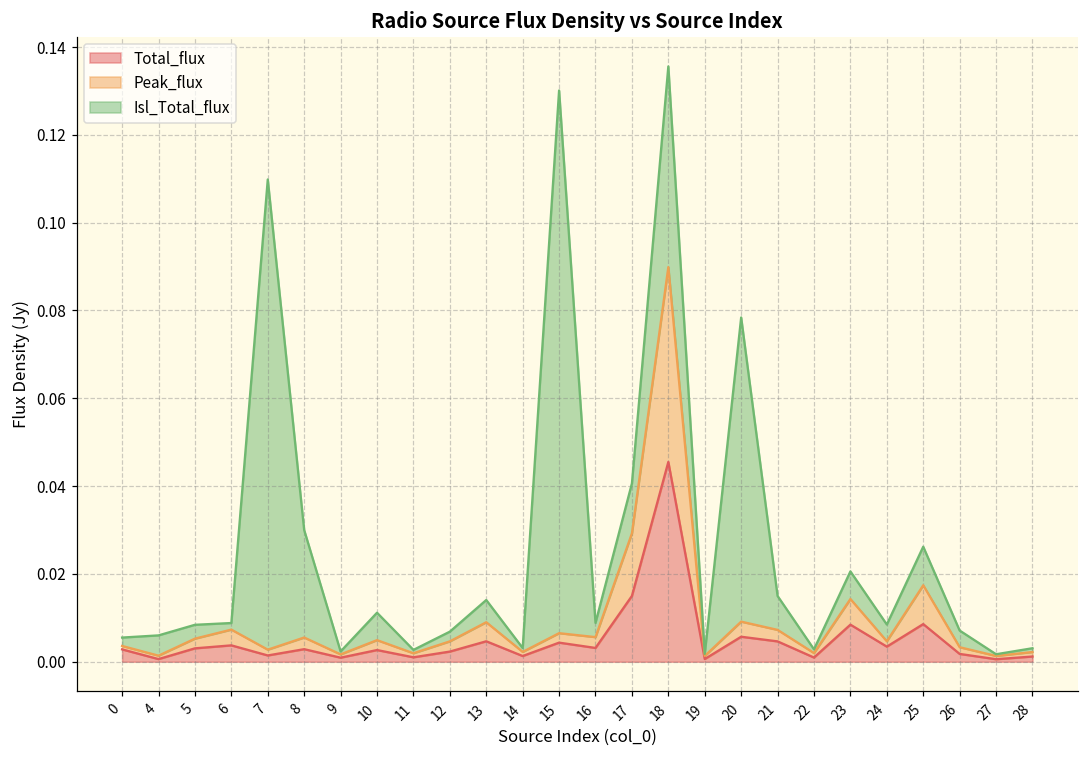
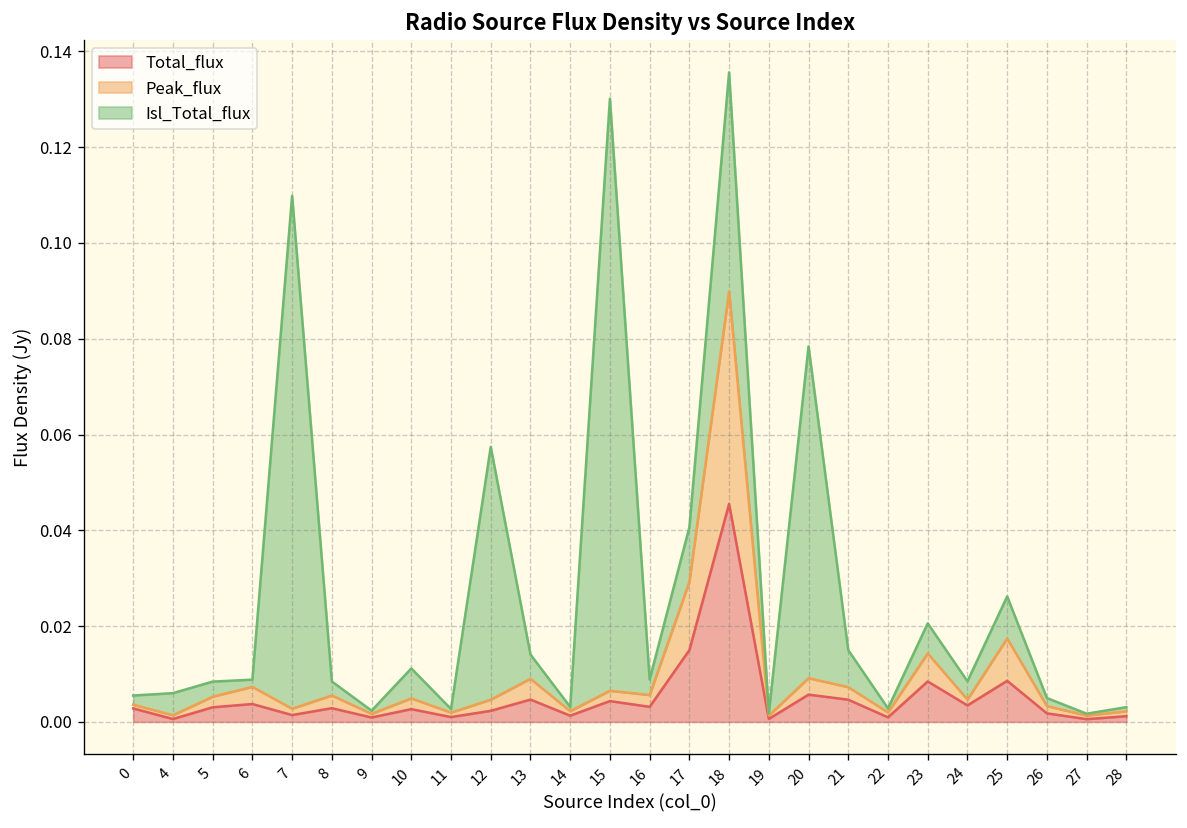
  {
    "Isl_Total_flux": {
      "0": 0.002,
      "4": 0.005,
      "5": 0.003,
      "6": 0.002,
      "7": 0.107,
-     "8": 0.024,
+     "8": 0.003,
      "9": 0.001,
      "10": 0.006,
      "11": 0.001,
-     "12": 0.002,
+     "12": 0.053,
      "13": 0.005,
      "14": 0.001,
      "15": 0.124,
      "16": 0.003,
      "17": 0.011,
      "18": 0.046,
      "20": 0.069,
      "21": 0.008,
      "22": 0.001,
      "23": 0.006,
      "24": 0.004,
      "25": 0.009,
-     "26": 0.004,
+     "26": 0.002,
      "28": 0.001
    }
  }
